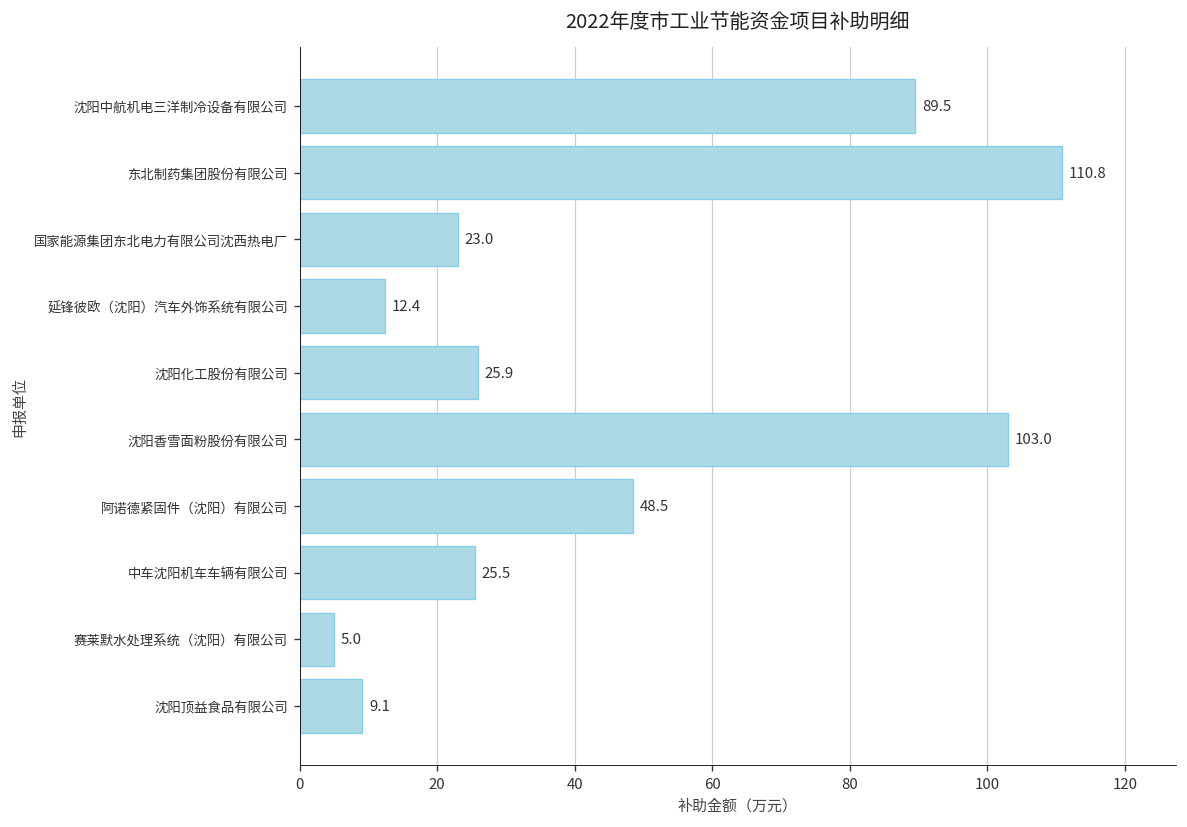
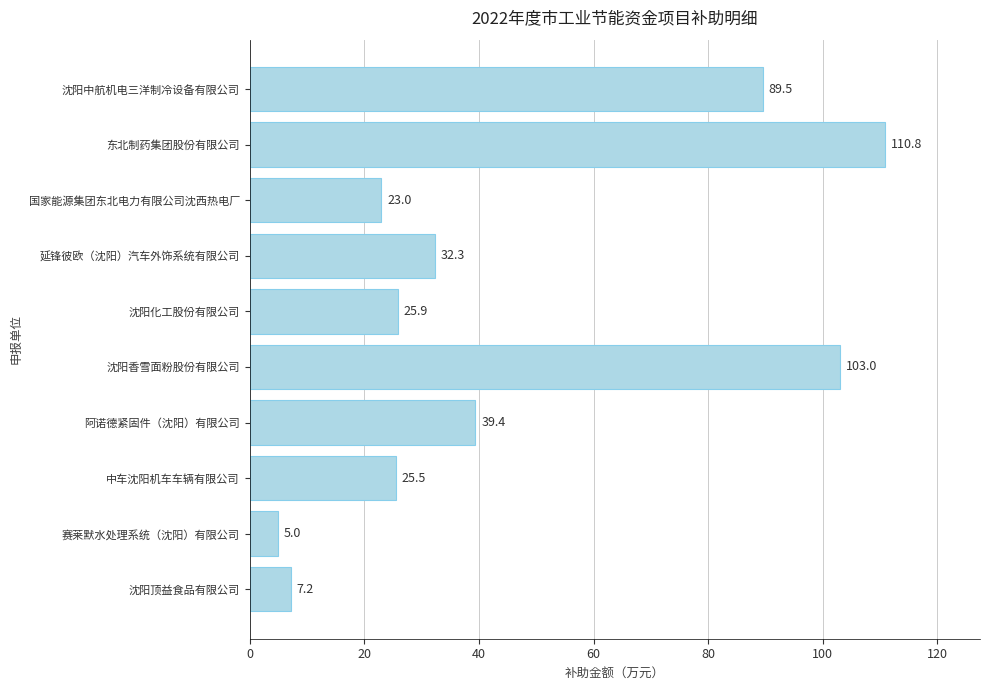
  {
    "沈阳中航机电三洋制冷设备有限公司": 89.5,
    "东北制药集团股份有限公司": 110.8,
    "国家能源集团东北电力有限公司沈西热电厂": 23.0,
-   "延锋彼欧（沈阳）汽车外饰系统有限公司": 12.4,
+   "延锋彼欧（沈阳）汽车外饰系统有限公司": 32.3,
    "沈阳化工股份有限公司": 25.9,
    "沈阳香雪面粉股份有限公司": 103.0,
-   "阿诺德紧固件（沈阳）有限公司": 48.5,
+   "阿诺德紧固件（沈阳）有限公司": 39.4,
    "中车沈阳机车车辆有限公司": 25.5,
    "赛莱默水处理系统（沈阳）有限公司": 5.0,
-   "沈阳顶益食品有限公司": 9.1
+   "沈阳顶益食品有限公司": 7.2
  }
